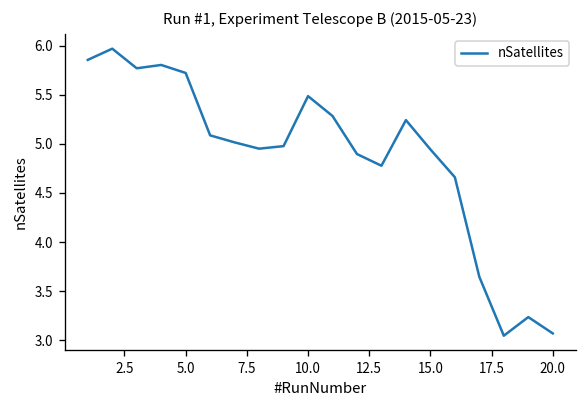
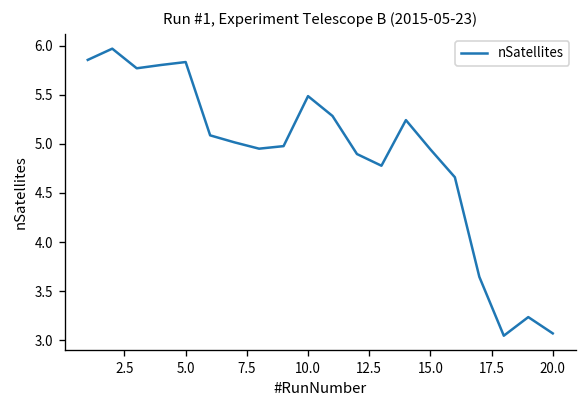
  {
-   "5.0": 5.7,
+   "5.0": 5.8,
    "10.0": 5.5,
    "15.0": 4.9,
    "20.0": 3.1
  }
